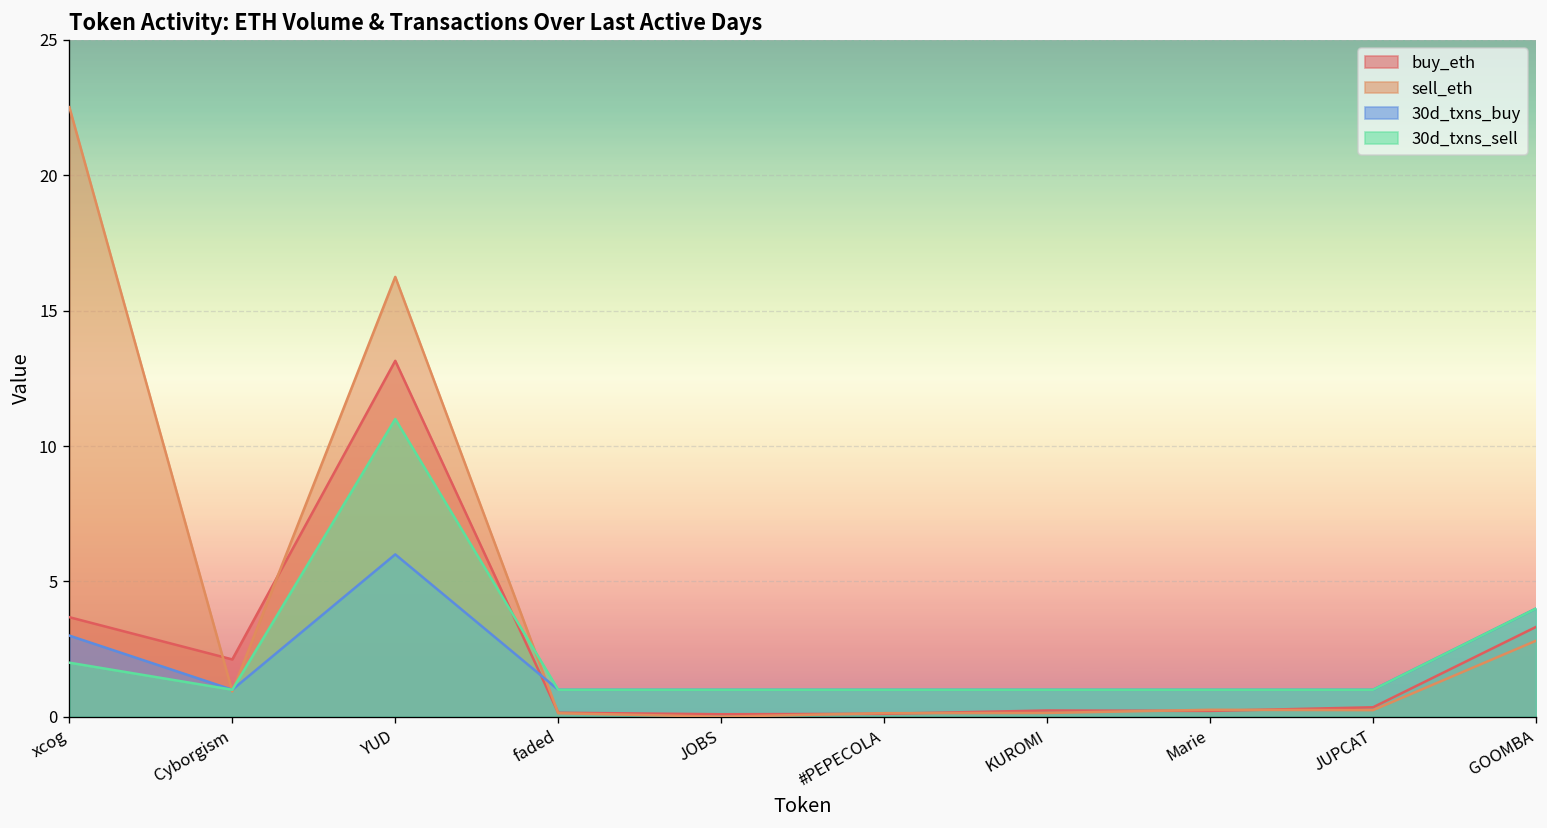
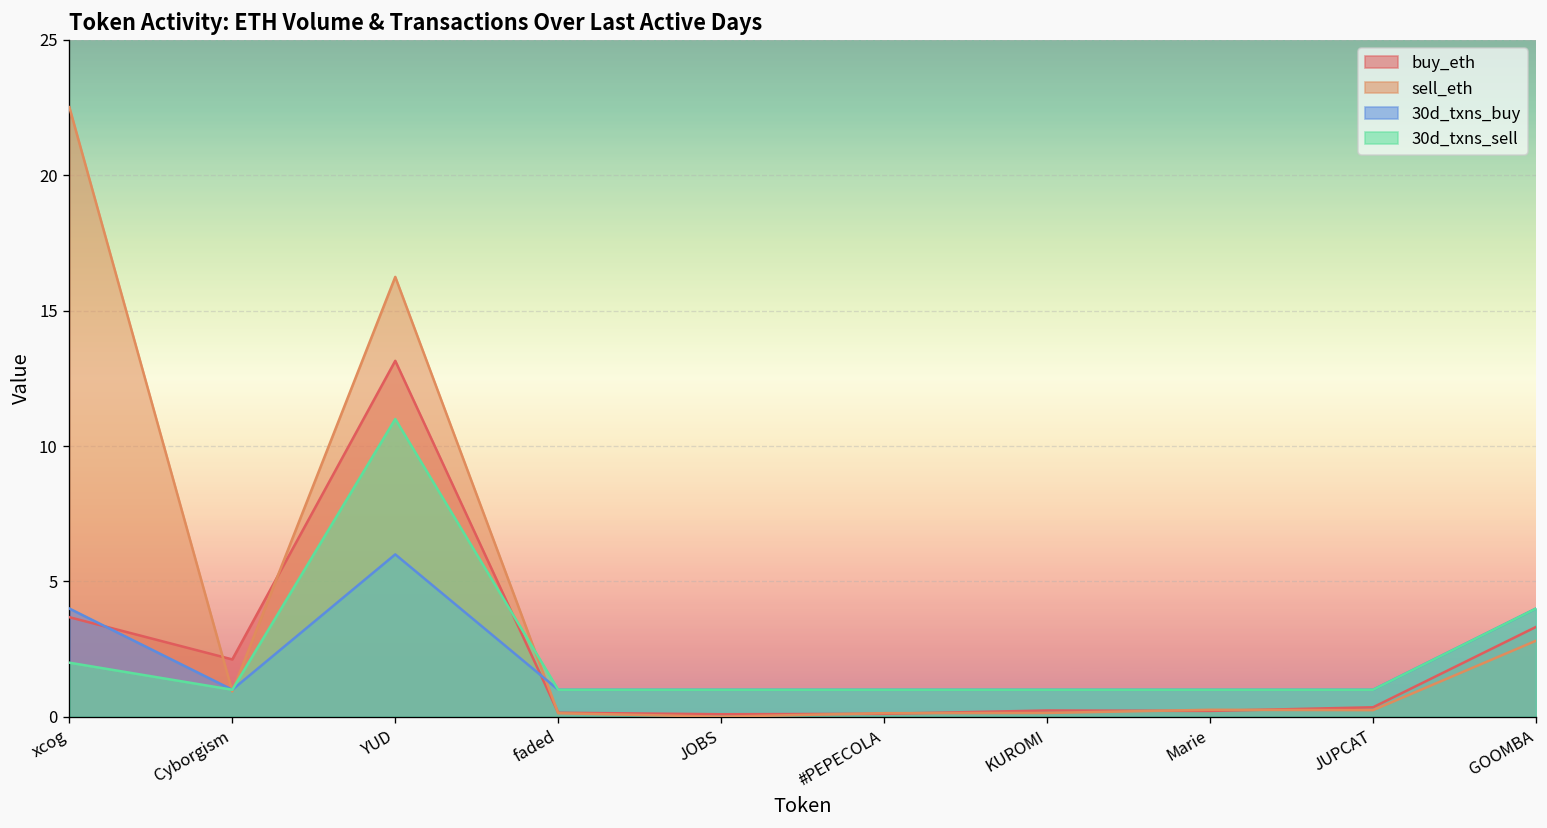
  {
    "30d_txns_buy": {
-     "xcog": 3,
+     "xcog": 4,
      "YUD": 6
    },
    "30d_txns_sell": {
      "xcog": 2,
      "YUD": 11
    }
  }
